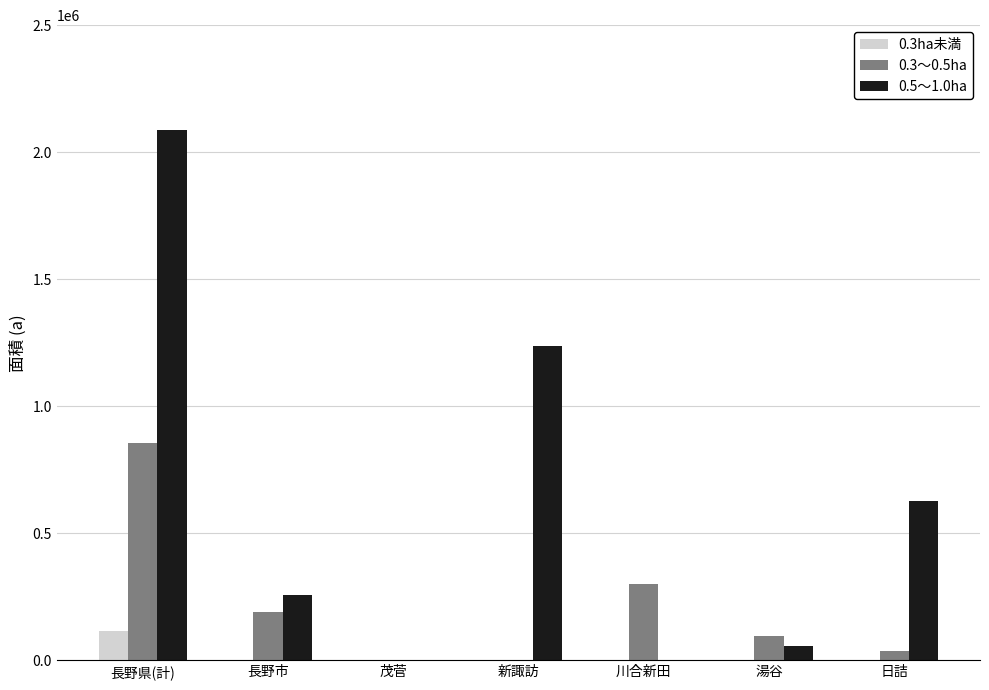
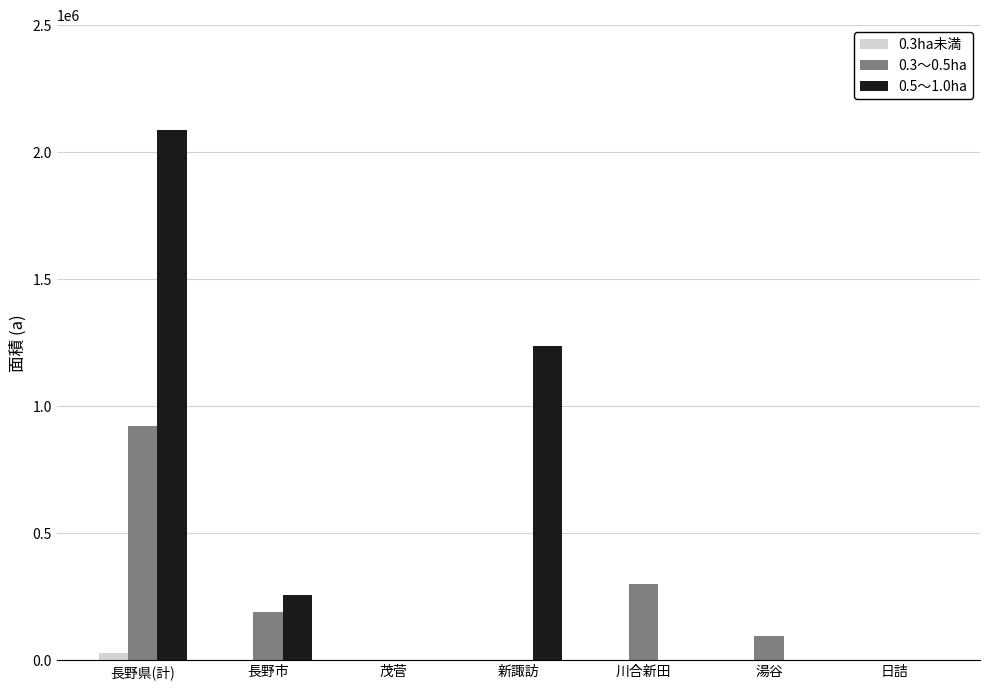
  {
    "0.3ha未満": {
-     "長野県(計)": 120000
+     "長野県(計)": 30000
    },
    "0.3～0.5ha": {
-     "長野県(計)": 860000,
+     "長野県(計)": 920000,
      "長野市": 190000,
      "川合新田": 300000,
      "湯谷": 100000,
-     "日詰": 40000
+     "日詰": 0
    },
    "0.5～1.0ha": {
      "長野県(計)": 2090000,
      "長野市": 260000,
      "新諏訪": 1240000,
-     "湯谷": 60000,
-     "日詰": 630000
+     "湯谷": 0,
+     "日詰": 0
    }
  }
